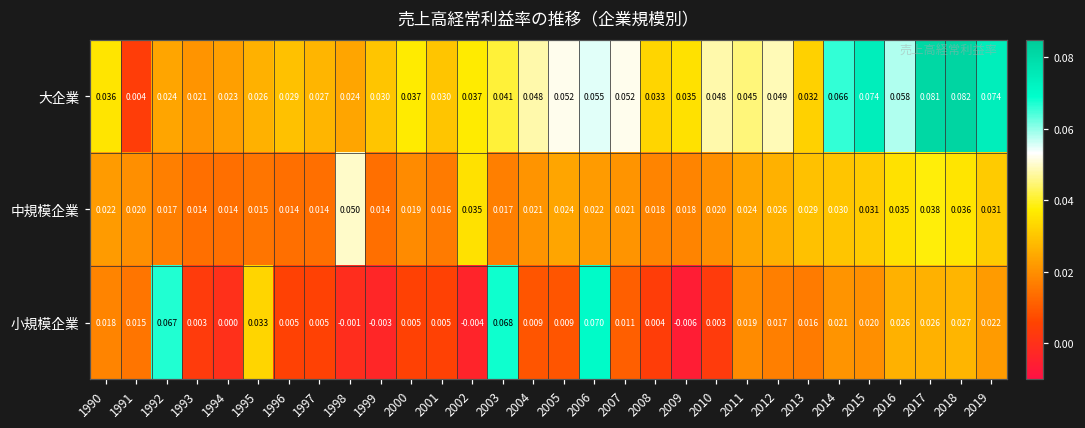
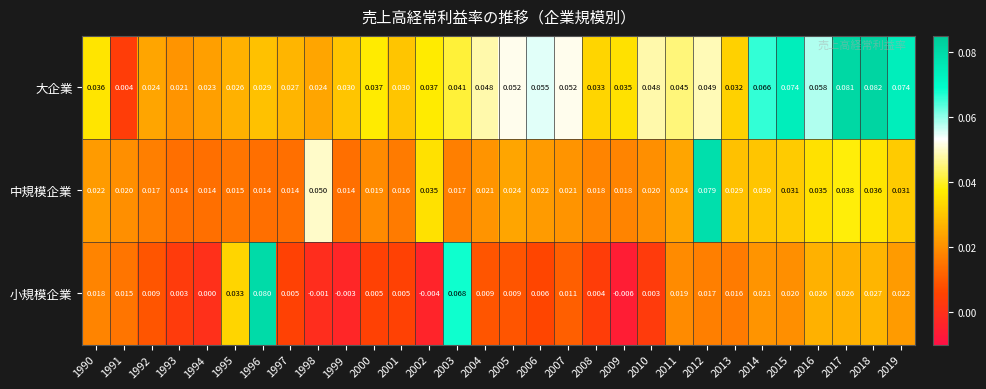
  {
    "大企業": {
      "1990": 0.036,
      "1991": 0.004,
      "1992": 0.024,
      "1993": 0.021,
      "1994": 0.023,
      "1995": 0.026,
      "1996": 0.029,
      "1997": 0.027,
      "1998": 0.024,
      "1999": 0.030,
      "2000": 0.037,
      "2001": 0.030,
      "2002": 0.037,
      "2003": 0.041,
      "2004": 0.048,
      "2005": 0.052,
      "2006": 0.055,
      "2007": 0.052,
      "2008": 0.033,
      "2009": 0.035,
      "2010": 0.048,
      "2011": 0.045,
      "2012": 0.049,
      "2013": 0.032,
      "2014": 0.066,
      "2015": 0.074,
      "2016": 0.058,
      "2017": 0.081,
      "2019": 0.074
    },
    "中規模企業": {
      "1990": 0.022,
      "1991": 0.020,
      "1992": 0.017,
      "1993": 0.014,
      "1994": 0.014,
      "1995": 0.015,
      "1996": 0.014,
      "1997": 0.014,
      "1998": 0.050,
      "1999": 0.014,
      "2000": 0.019,
      "2001": 0.016,
      "2002": 0.035,
      "2003": 0.017,
      "2004": 0.021,
      "2005": 0.024,
      "2006": 0.022,
      "2007": 0.021,
      "2008": 0.018,
      "2009": 0.018,
      "2010": 0.020,
      "2011": 0.024,
-     "2012": 0.026,
+     "2012": 0.079,
      "2013": 0.029,
      "2014": 0.030,
      "2015": 0.031,
      "2016": 0.035,
      "2017": 0.038,
      "2018": 0.036,
      "2019": 0.031
    },
    "小規模企業": {
      "1990": 0.018,
      "1991": 0.015,
-     "1992": 0.067,
+     "1992": 0.009,
      "1993": 0.003,
      "1994": 0.000,
      "1995": 0.033,
-     "1996": 0.005,
+     "1996": 0.080,
      "1997": 0.005,
      "1998": -0.001,
      "1999": -0.003,
      "2000": 0.005,
      "2001": 0.005,
      "2002": -0.004,
      "2003": 0.068,
      "2004": 0.009,
      "2005": 0.009,
-     "2006": 0.070,
+     "2006": 0.006,
      "2007": 0.011,
      "2008": 0.004,
      "2009": -0.006,
      "2010": 0.003,
      "2011": 0.019,
      "2012": 0.017,
      "2013": 0.016,
      "2014": 0.021,
      "2015": 0.020,
      "2016": 0.026,
      "2017": 0.026,
      "2018": 0.027,
      "2019": 0.022
    }
  }
